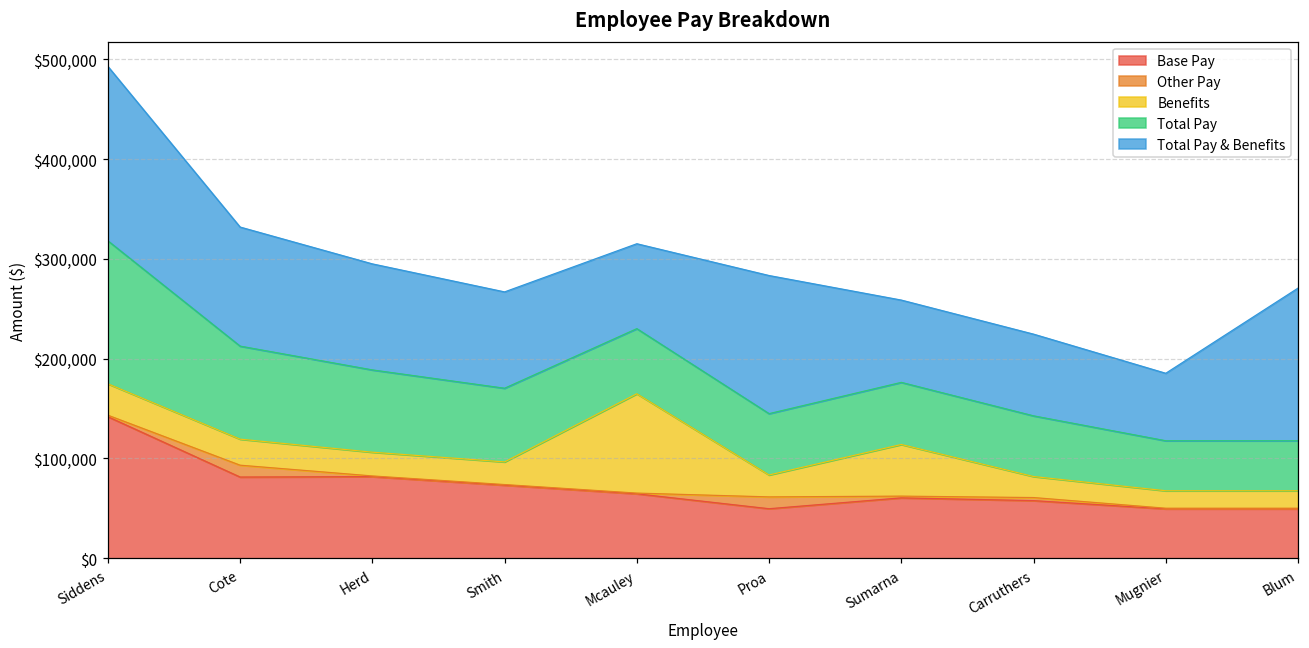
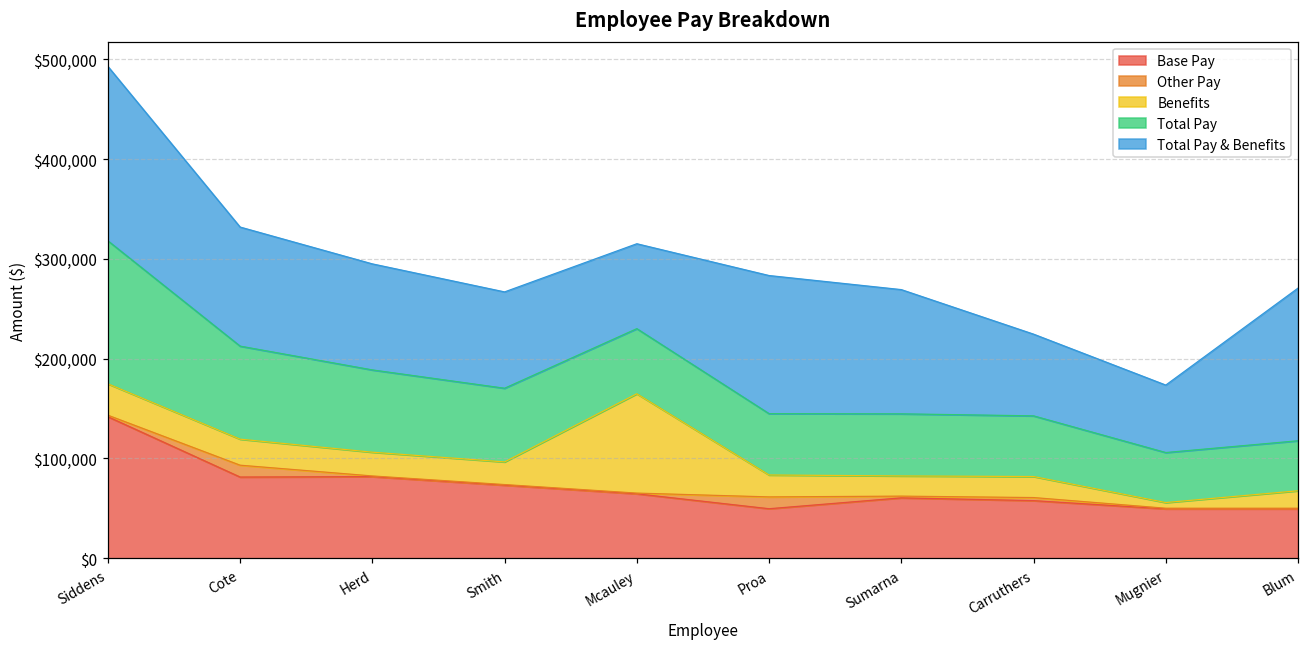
  {
    "Benefits": {
      "Siddens": "$30,000",
      "Cote": "$30,000",
      "Herd": "$20,000",
      "Smith": "$20,000",
      "Mcauley": "$100,000",
      "Proa": "$20,000",
-     "Sumarna": "$50,000",
+     "Sumarna": "$20,000",
      "Carruthers": "$20,000",
-     "Mugnier": "$20,000",
+     "Mugnier": "$10,000",
      "Blum": "$20,000"
    },
    "Total Pay": {
      "Siddens": "$140,000",
      "Cote": "$90,000",
      "Herd": "$80,000",
      "Smith": "$70,000",
      "Mcauley": "$70,000",
      "Proa": "$60,000",
      "Sumarna": "$60,000",
      "Carruthers": "$60,000",
      "Mugnier": "$50,000",
      "Blum": "$50,000"
    },
    "Total Pay & Benefits": {
      "Siddens": "$170,000",
      "Cote": "$120,000",
      "Herd": "$110,000",
      "Smith": "$100,000",
      "Mcauley": "$90,000",
      "Proa": "$140,000",
-     "Sumarna": "$80,000",
+     "Sumarna": "$120,000",
      "Carruthers": "$80,000",
      "Mugnier": "$70,000",
      "Blum": "$150,000"
    }
  }
